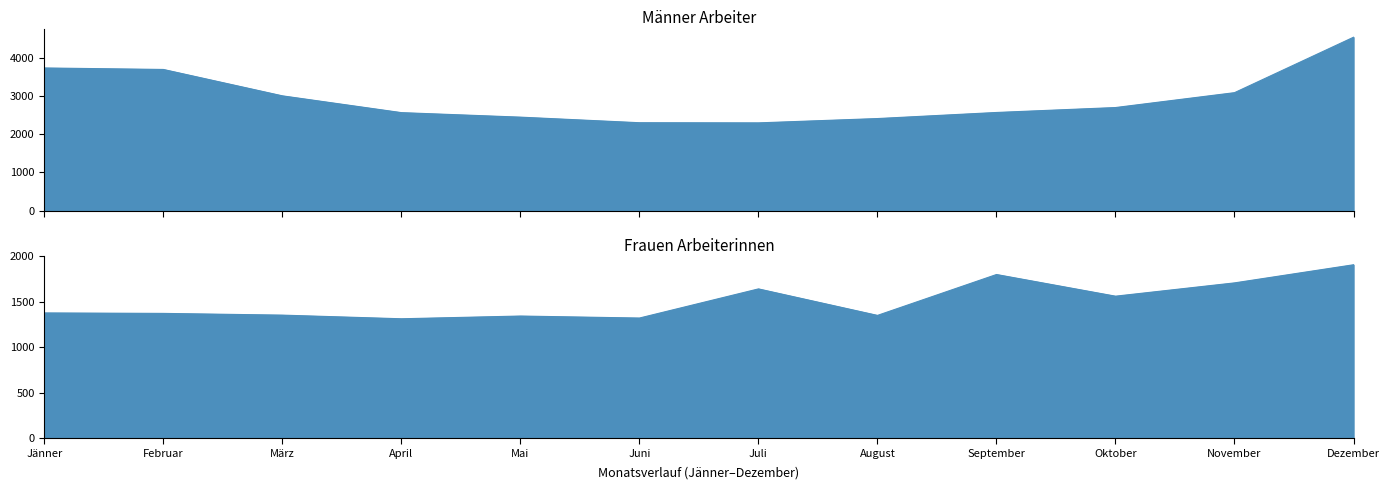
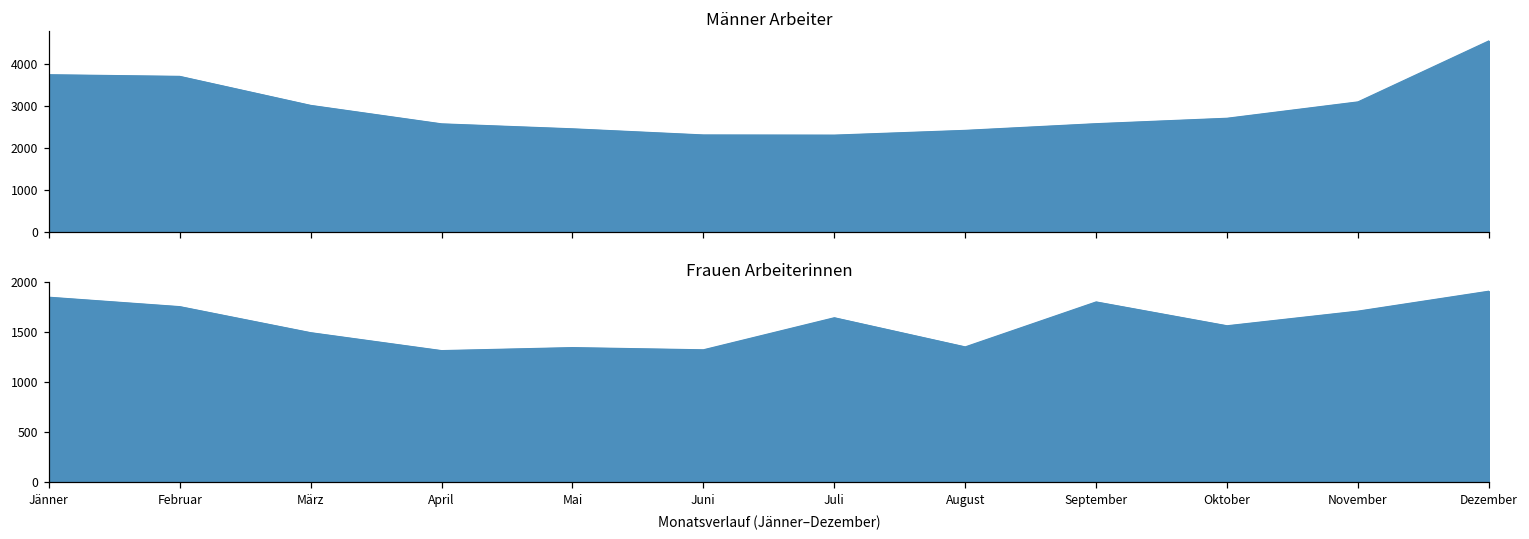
  {
    "Frauen Arbeiterinnen": {
-     "Jänner": 1400,
-     "Februar": 1400,
-     "März": 1400,
+     "Jänner": 1800,
+     "Februar": 1800,
+     "März": 1500,
      "April": 1300,
      "Mai": 1300,
      "Juni": 1300,
      "Juli": 1600,
      "August": 1300,
      "September": 1800,
      "Oktober": 1600,
      "November": 1700,
      "Dezember": 1900
    }
  }
